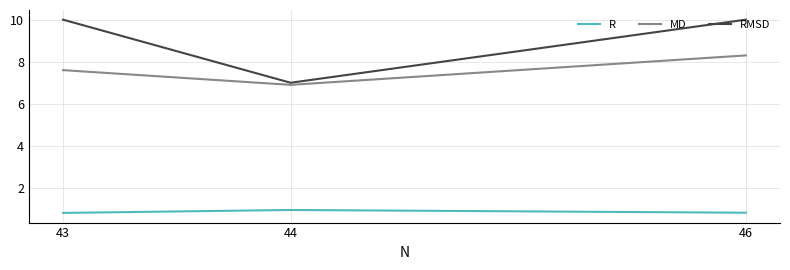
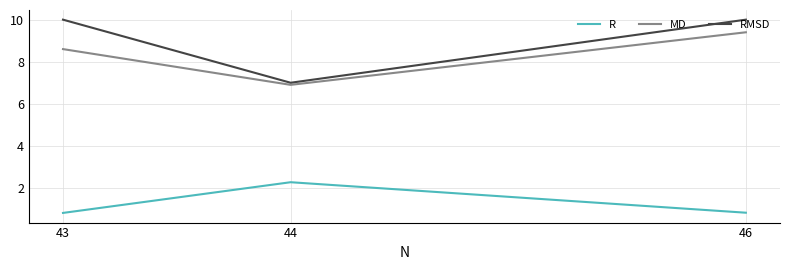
  {
    "R": {
      "43": 0.8,
-     "44": 1.0,
+     "44": 2.3,
      "46": 0.8
    },
    "MD": {
-     "43": 7.6,
-     "46": 8.3
+     "43": 8.6,
+     "46": 9.4
    },
    "RMSD": {
      "43": 10.0,
      "46": 10.0
    }
  }
